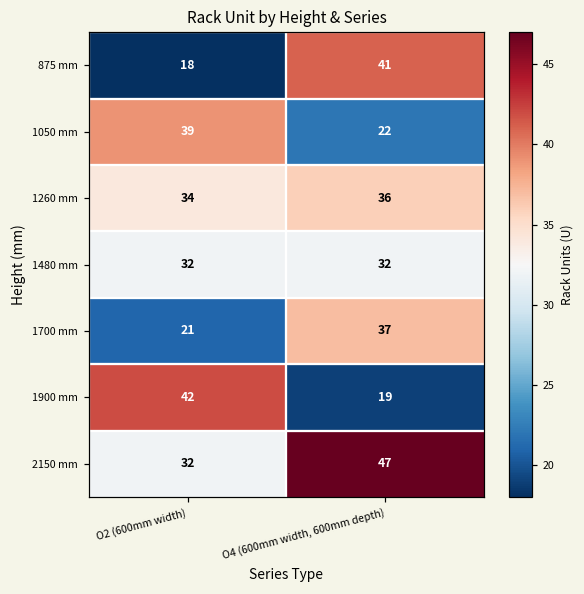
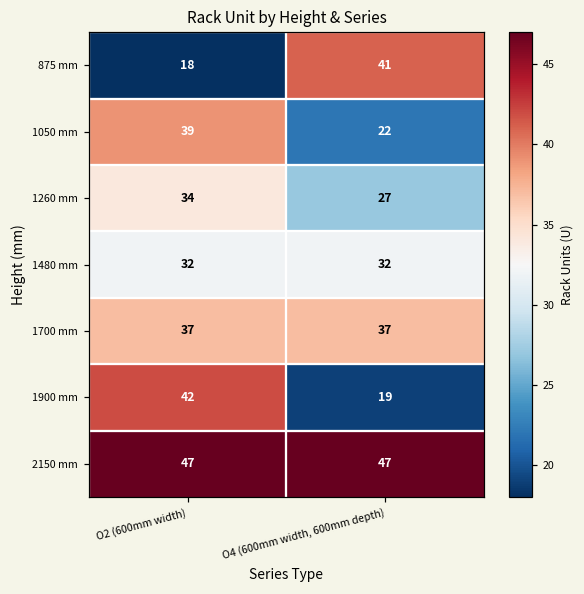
  {
    "875 mm": {
      "O2 (600mm width)": 18,
      "O4 (600mm width, 600mm depth)": 41
    },
    "1050 mm": {
      "O2 (600mm width)": 39,
      "O4 (600mm width, 600mm depth)": 22
    },
    "1260 mm": {
      "O2 (600mm width)": 34,
-     "O4 (600mm width, 600mm depth)": 36
+     "O4 (600mm width, 600mm depth)": 27
    },
    "1480 mm": {
      "O2 (600mm width)": 32,
      "O4 (600mm width, 600mm depth)": 32
    },
    "1700 mm": {
-     "O2 (600mm width)": 21,
+     "O2 (600mm width)": 37,
      "O4 (600mm width, 600mm depth)": 37
    },
    "1900 mm": {
      "O2 (600mm width)": 42,
      "O4 (600mm width, 600mm depth)": 19
    },
    "2150 mm": {
-     "O2 (600mm width)": 32,
+     "O2 (600mm width)": 47,
      "O4 (600mm width, 600mm depth)": 47
    }
  }
